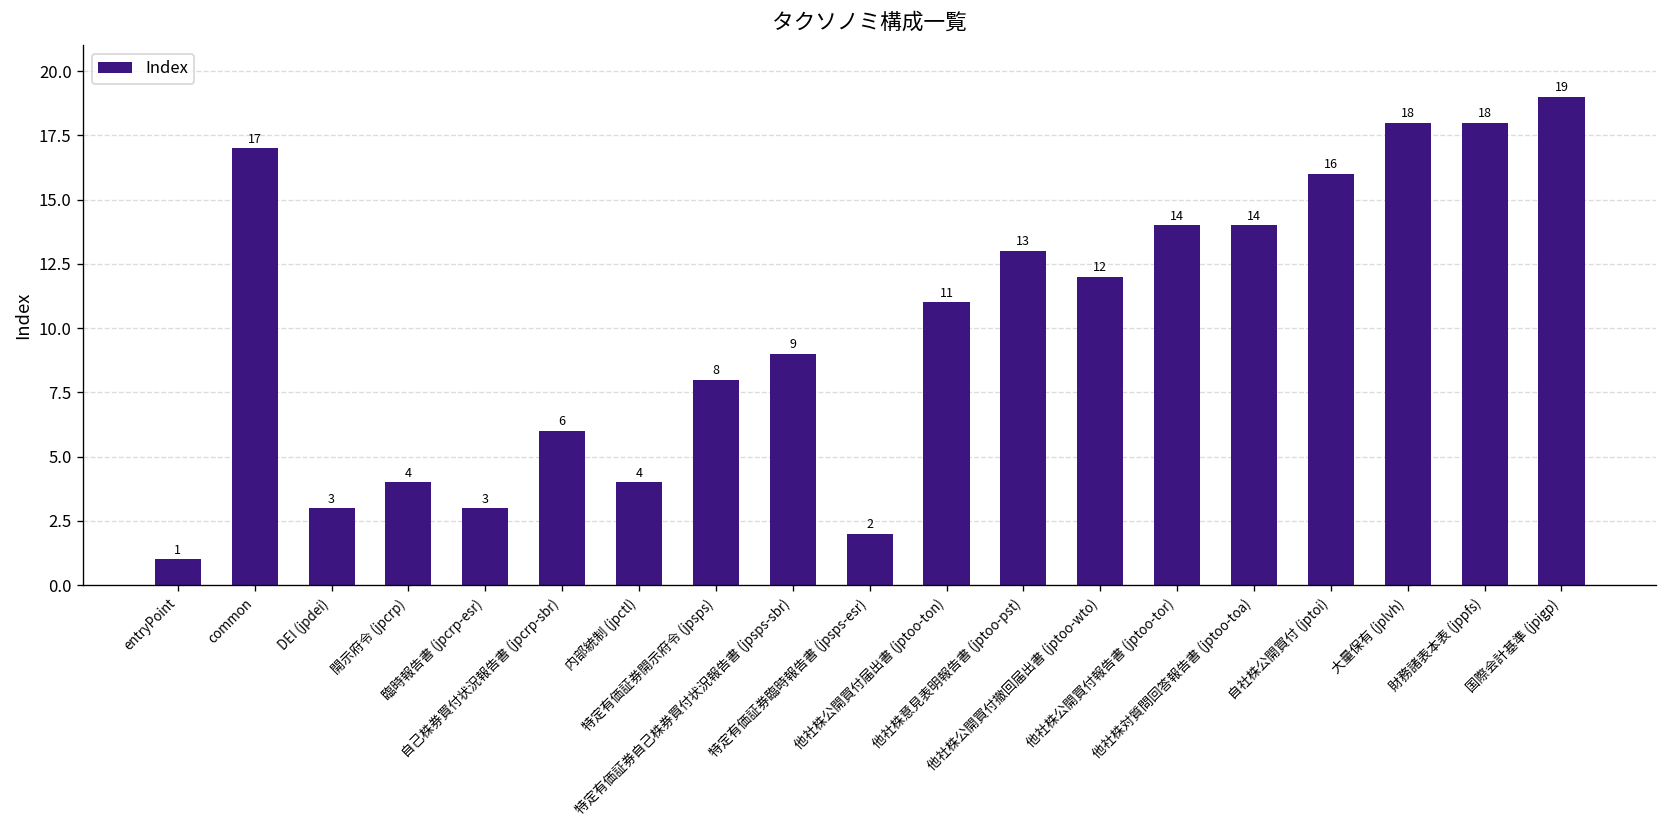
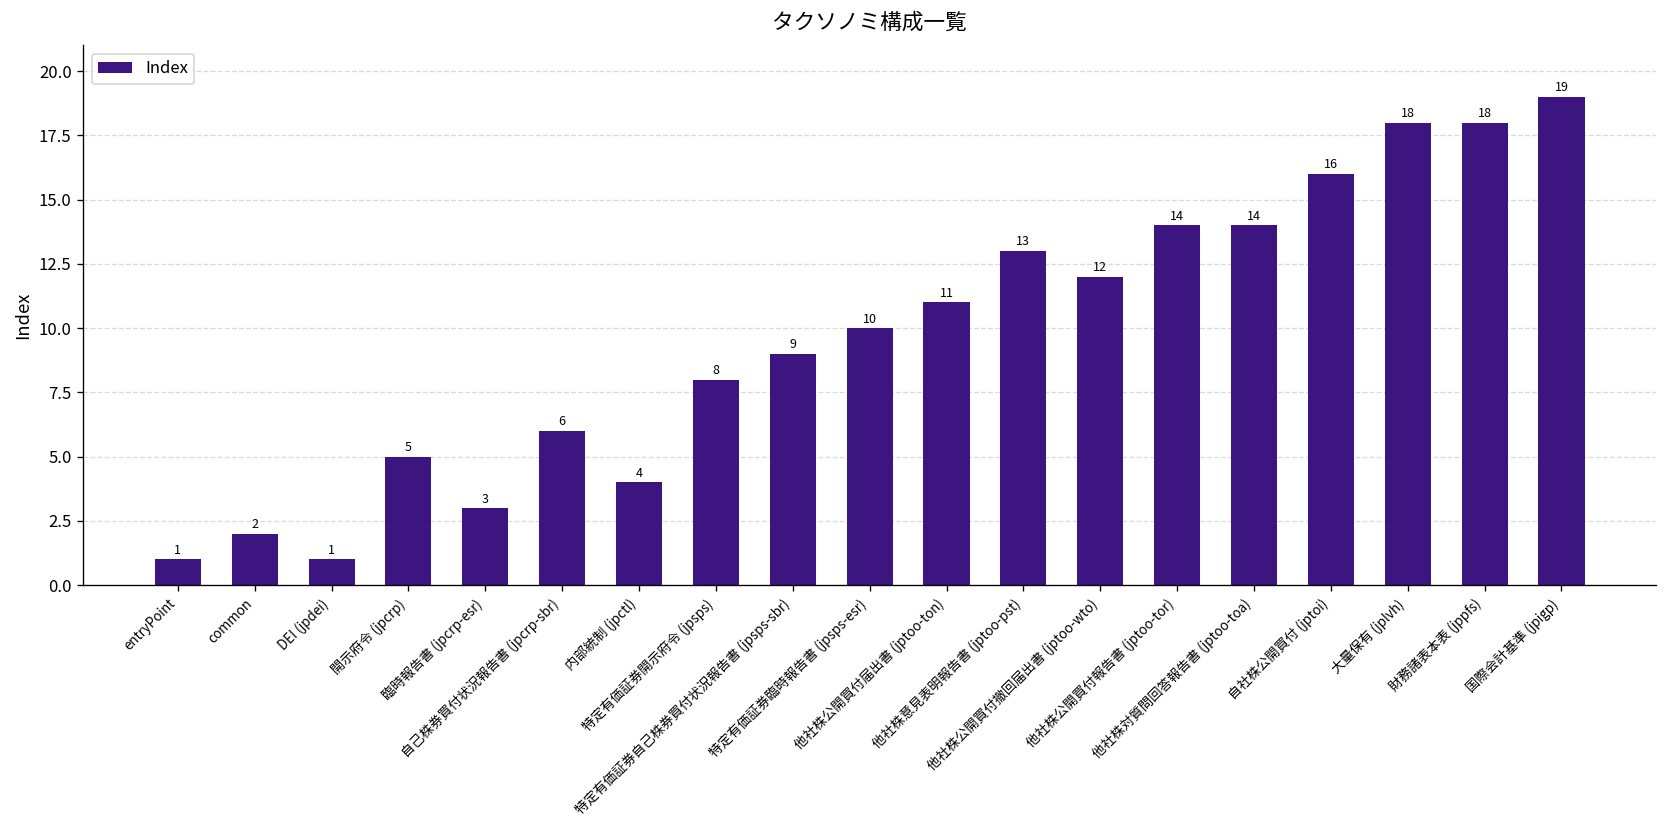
  {
    "entryPoint": 1,
-   "common": 17,
-   "DEI (jpdei)": 3,
-   "開示府令 (jpcrp)": 4,
+   "common": 2,
+   "DEI (jpdei)": 1,
+   "開示府令 (jpcrp)": 5,
    "臨時報告書 (jpcrp-esr)": 3,
    "自己株券買付状況報告書 (jpcrp-sbr)": 6,
    "内部統制 (jpctl)": 4,
    "特定有価証券開示府令 (jpsps)": 8,
    "特定有価証券自己株券買付状況報告書 (jpsps-sbr)": 9,
-   "特定有価証券臨時報告書 (jpsps-esr)": 2,
+   "特定有価証券臨時報告書 (jpsps-esr)": 10,
    "他社株公開買付届出書 (jptoo-ton)": 11,
    "他社株意見表明報告書 (jptoo-pst)": 13,
    "他社株公開買付撤回届出書 (jptoo-wto)": 12,
    "他社株公開買付報告書 (jptoo-tor)": 14,
    "他社株対質問回答報告書 (jptoo-toa)": 14,
    "自社株公開買付 (jptoi)": 16,
    "大量保有 (jplvh)": 18,
    "財務諸表本表 (jppfs)": 18,
    "国際会計基準 (jpigp)": 19
  }
